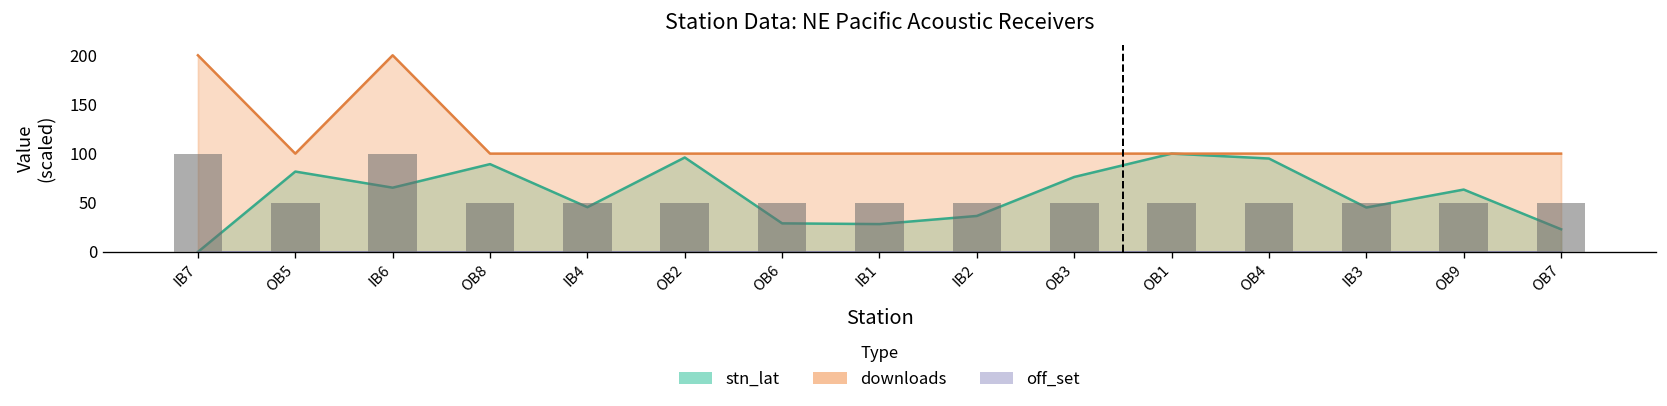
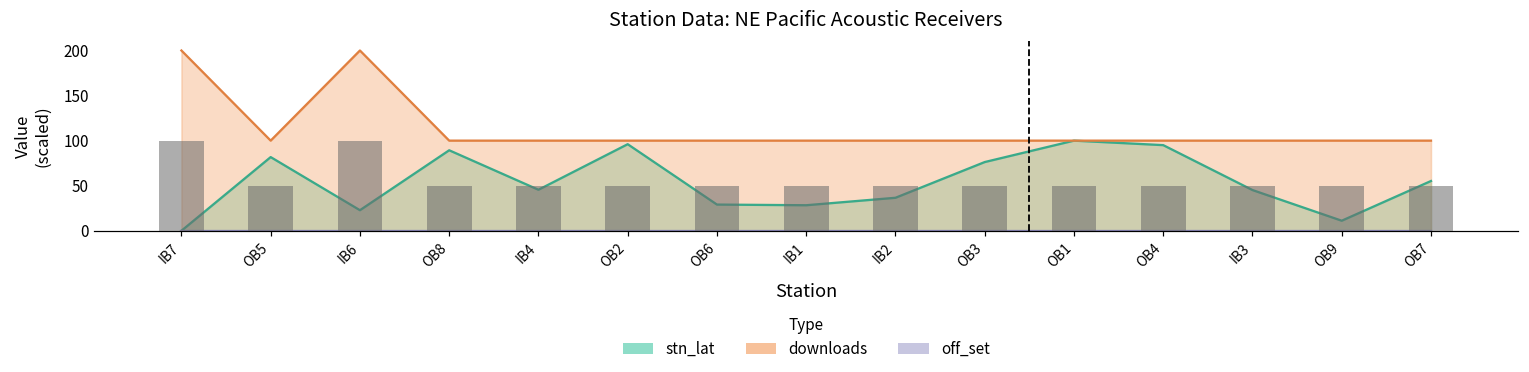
  {
    "stn_lat": {
      "OB5": 80,
-     "IB6": 70,
+     "IB6": 20,
      "OB8": 90,
      "IB4": 50,
      "OB2": 100,
      "OB6": 30,
      "IB1": 30,
      "IB2": 40,
      "OB3": 80,
      "OB4": 100,
      "IB3": 50,
-     "OB9": 60,
-     "OB7": 20
+     "OB9": 10,
+     "OB7": 60
    },
    "downloads": {
      "IB7": 200,
      "OB5": 100,
      "IB6": 200,
      "OB8": 100,
      "IB4": 100,
      "OB2": 100,
      "OB6": 100,
      "IB1": 100,
      "IB2": 100,
      "OB3": 100,
      "OB4": 100,
      "IB3": 100,
      "OB9": 100,
      "OB7": 100
    },
    "off_set": {
      "OB5": 0,
      "IB6": 0,
      "OB8": 0,
      "IB4": 0,
      "OB2": 0,
      "OB6": 0,
      "IB1": 0,
      "IB2": 0,
      "OB3": 0,
      "OB1": 0,
      "OB4": 0,
      "IB3": 0,
      "OB9": 0,
      "OB7": 0
    }
  }
